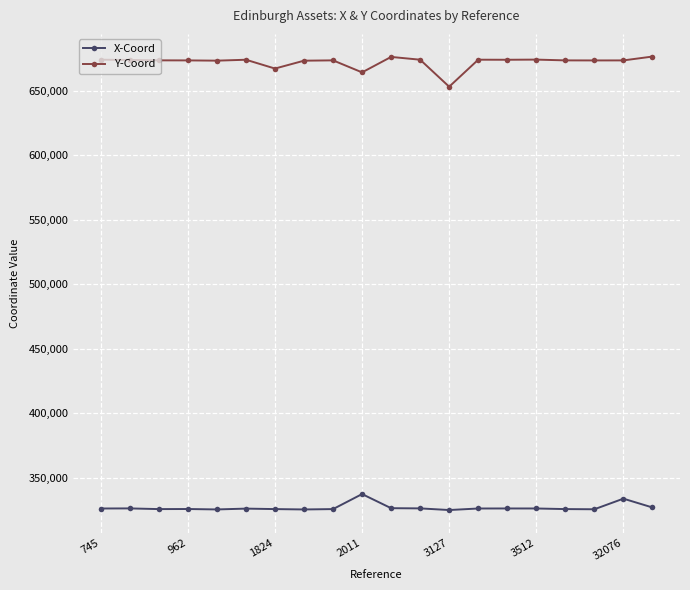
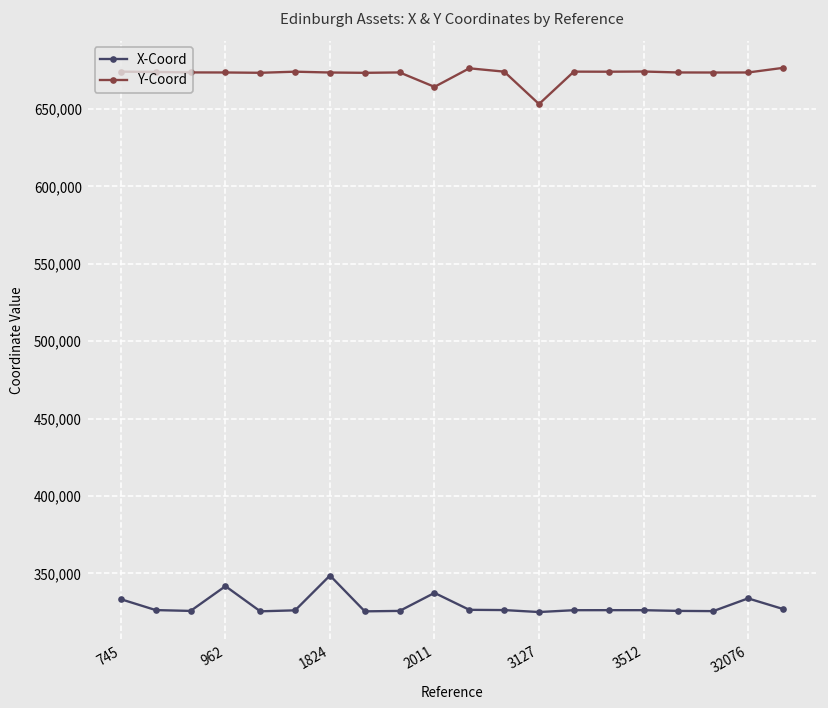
  {
    "X-Coord": {
-     "745": "326,000",
-     "962": "326,000",
-     "1824": "326,000",
+     "745": "333,000",
+     "962": "342,000",
+     "1824": "349,000",
      "2011": "337,000",
      "3127": "325,000",
      "3512": "326,000",
      "32076": "334,000"
    },
    "Y-Coord": {
      "962": "674,000",
-     "1824": "667,000",
+     "1824": "674,000",
      "2011": "664,000",
      "3127": "653,000",
      "3512": "674,000",
      "32076": "674,000"
    }
  }
